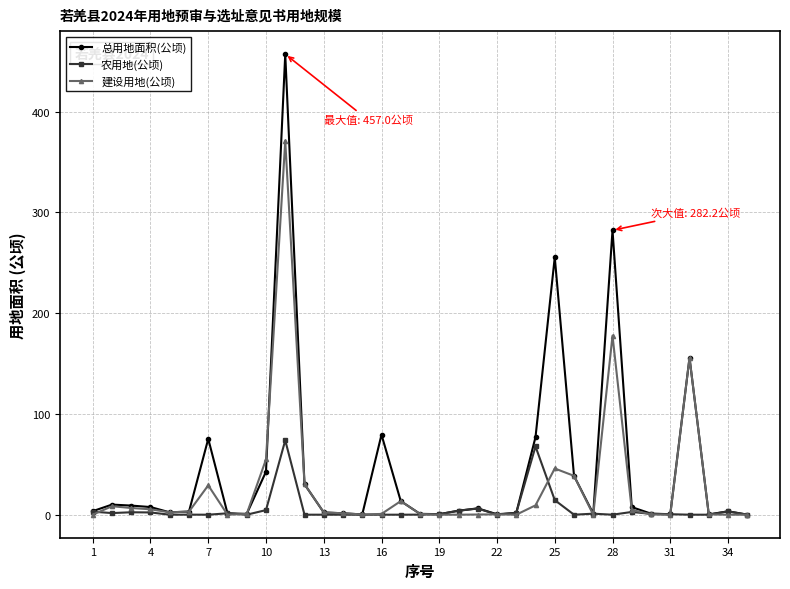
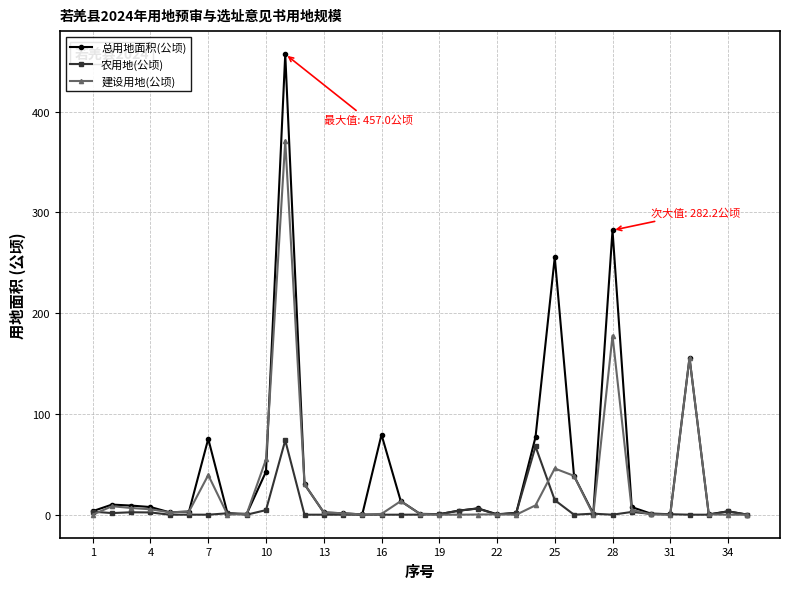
  {
    "总用地面积(公顷)": {
      "28": 282.2
    },
    "农用地(公顷)": {
      "4": 2,
      "7": 0,
      "10": 5,
      "25": 14,
      "28": 0
    },
    "建设用地(公顷)": {
      "1": 0,
-     "7": 29,
+     "7": 39,
      "10": 55,
      "25": 46,
      "28": 178,
      "34": 0
    }
  }
